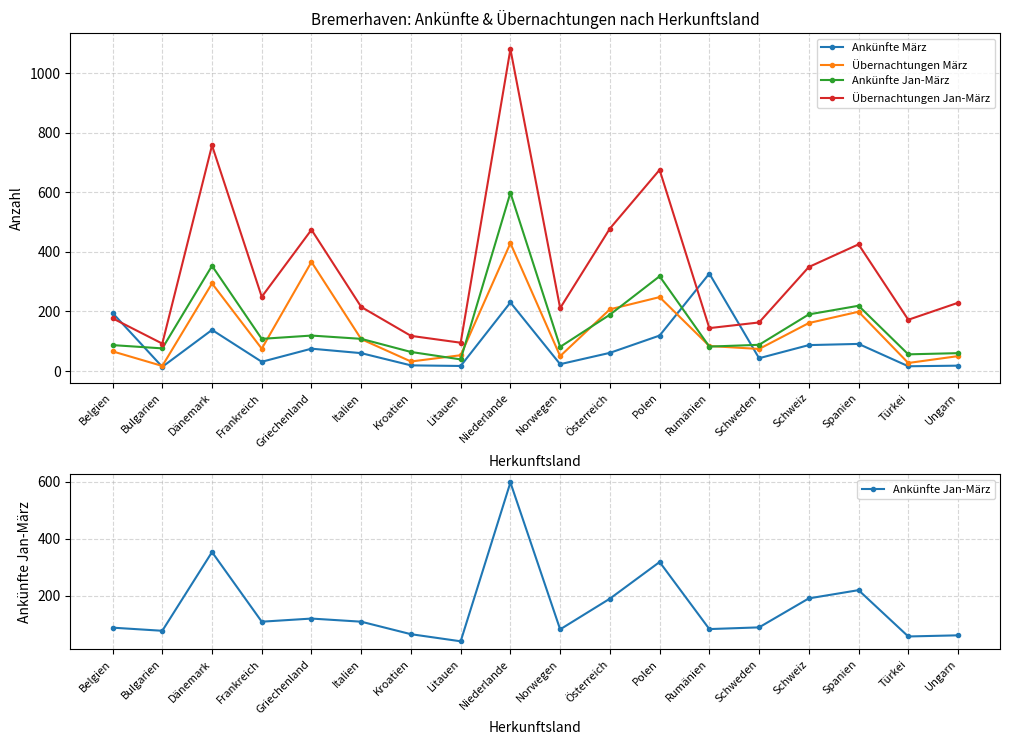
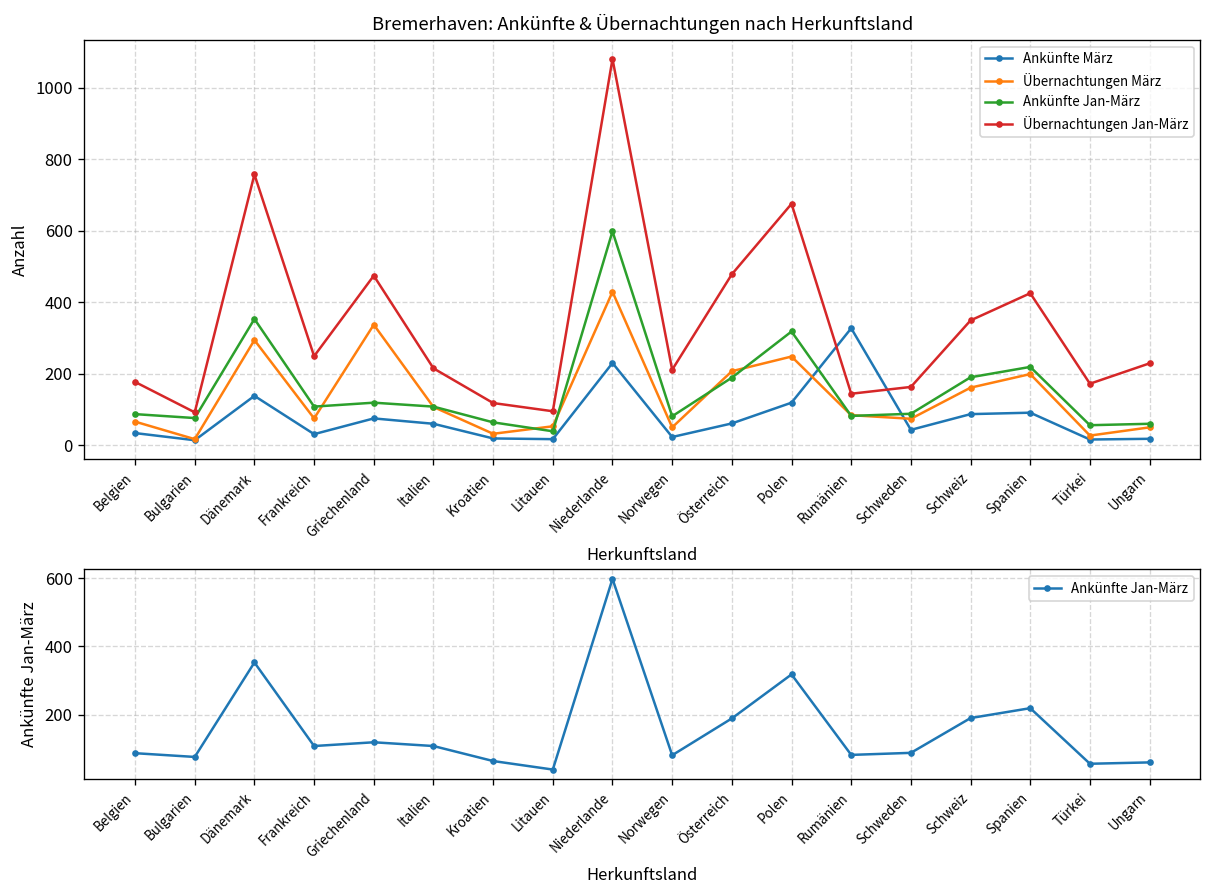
  {
    "Bremerhaven: Ankünfte & Übernachtungen nach Herkunftsland": {
      "Ankünfte März": {
-       "Belgien": 200,
+       "Belgien": 30,
        "Dänemark": 140,
        "Frankreich": 30,
        "Griechenland": 80,
        "Italien": 60,
        "Kroatien": 20,
        "Litauen": 20,
        "Niederlande": 230,
        "Norwegen": 20,
        "Österreich": 60,
        "Polen": 120,
        "Rumänien": 330,
        "Schweden": 40,
        "Schweiz": 90,
        "Spanien": 90,
        "Türkei": 20,
        "Ungarn": 20
      },
      "Übernachtungen März": {
        "Belgien": 70,
        "Dänemark": 290,
        "Frankreich": 80,
-       "Griechenland": 370,
+       "Griechenland": 340,
        "Kroatien": 30,
        "Litauen": 50,
        "Niederlande": 430,
        "Norwegen": 50,
        "Österreich": 210,
        "Polen": 250,
        "Schweden": 70,
        "Schweiz": 160,
        "Spanien": 200,
        "Türkei": 30,
        "Ungarn": 50
      },
      "Übernachtungen Jan-März": {
        "Belgien": 180,
        "Bulgarien": 90,
        "Dänemark": 760,
        "Frankreich": 250,
        "Griechenland": 470,
        "Italien": 220,
        "Kroatien": 120,
        "Litauen": 100,
        "Niederlande": 1080,
        "Norwegen": 210,
        "Österreich": 480,
        "Polen": 680,
        "Rumänien": 140,
        "Schweden": 160,
        "Schweiz": 350,
        "Spanien": 430,
        "Türkei": 170,
        "Ungarn": 230
      }
    }
  }
